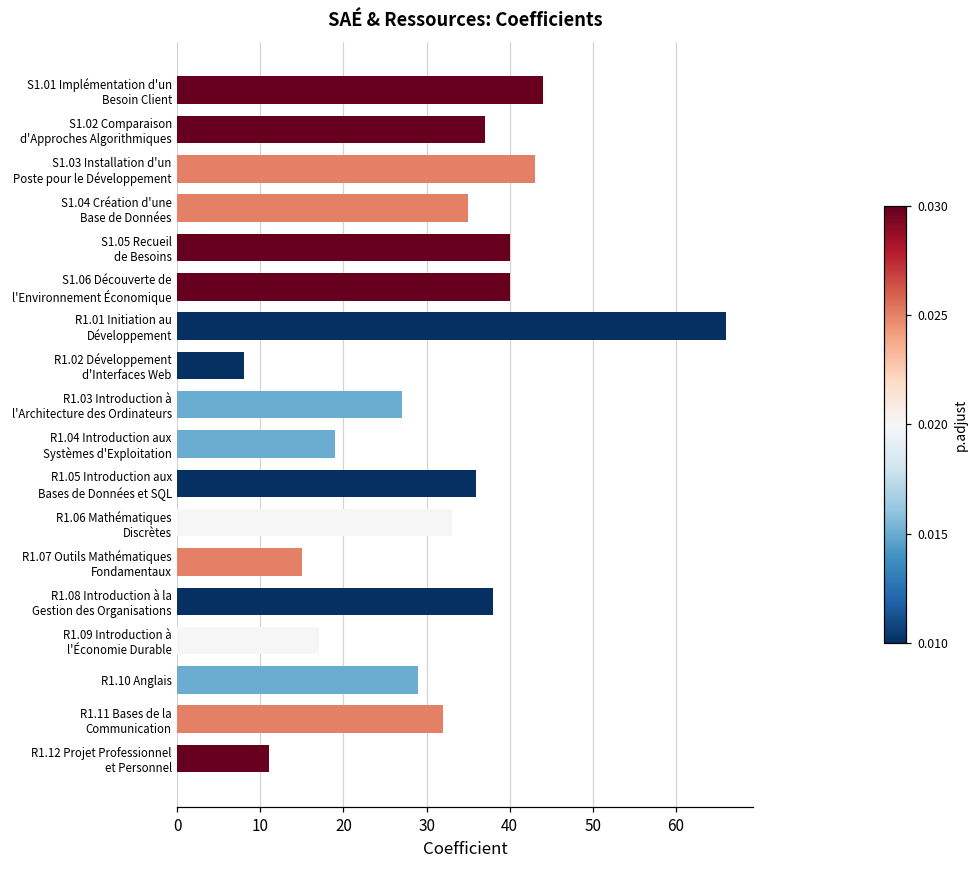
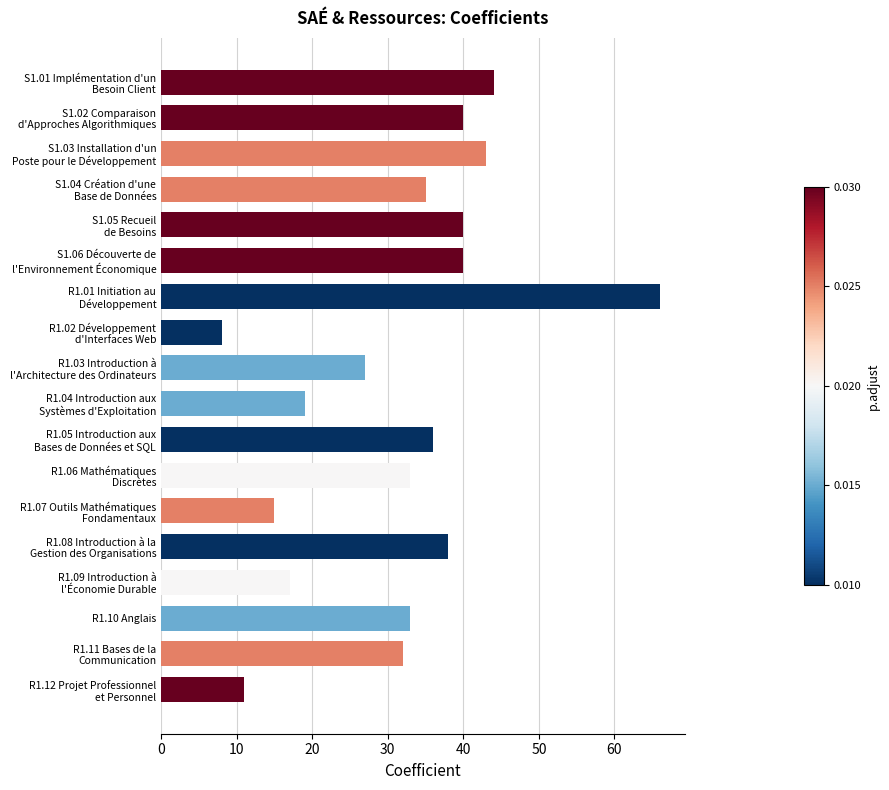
  {
    "S1.01 Implémentation d'un Besoin Client": 44,
-   "S1.02 Comparaison d'Approches Algorithmiques": 37,
+   "S1.02 Comparaison d'Approches Algorithmiques": 40,
    "S1.03 Installation d'un Poste pour le Développement": 43,
    "S1.04 Création d'une Base de Données": 35,
    "S1.05 Recueil de Besoins": 40,
    "S1.06 Découverte de l'Environnement Économique": 40,
    "R1.01 Initiation au Développement": 66,
    "R1.02 Développement d'Interfaces Web": 8,
    "R1.03 Introduction à l'Architecture des Ordinateurs": 27,
    "R1.04 Introduction aux Systèmes d'Exploitation": 19,
    "R1.05 Introduction aux Bases de Données et SQL": 36,
    "R1.06 Mathématiques Discrètes": 33,
    "R1.07 Outils Mathématiques Fondamentaux": 15,
    "R1.08 Introduction à la Gestion des Organisations": 38,
    "R1.09 Introduction à l'Économie Durable": 17,
-   "R1.10 Anglais": 29,
+   "R1.10 Anglais": 33,
    "R1.11 Bases de la Communication": 32,
    "R1.12 Projet Professionnel et Personnel": 11
  }
